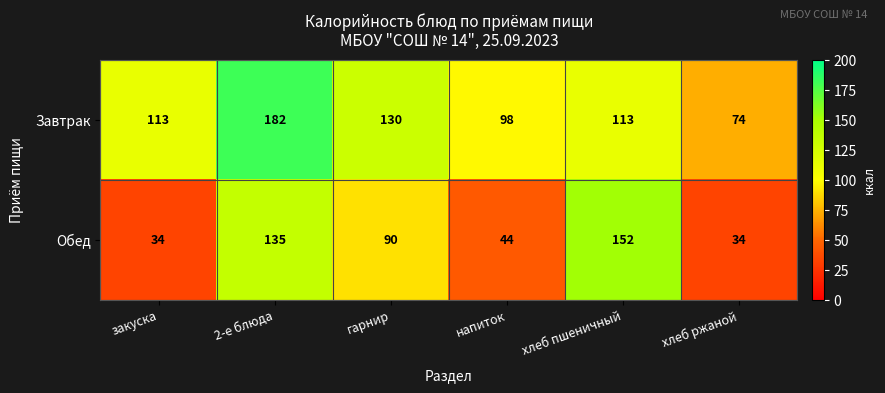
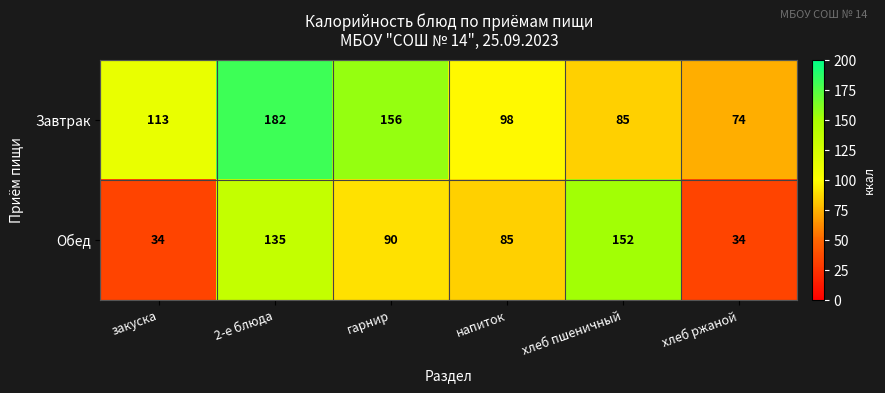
  {
    "Завтрак": {
      "закуска": 113,
      "2-е блюда": 182,
-     "гарнир": 130,
+     "гарнир": 156,
      "напиток": 98,
-     "хлеб пшеничный": 113,
+     "хлеб пшеничный": 85,
      "хлеб ржаной": 74
    },
    "Обед": {
      "закуска": 34,
      "2-е блюда": 135,
      "гарнир": 90,
-     "напиток": 44,
+     "напиток": 85,
      "хлеб пшеничный": 152,
      "хлеб ржаной": 34
    }
  }
